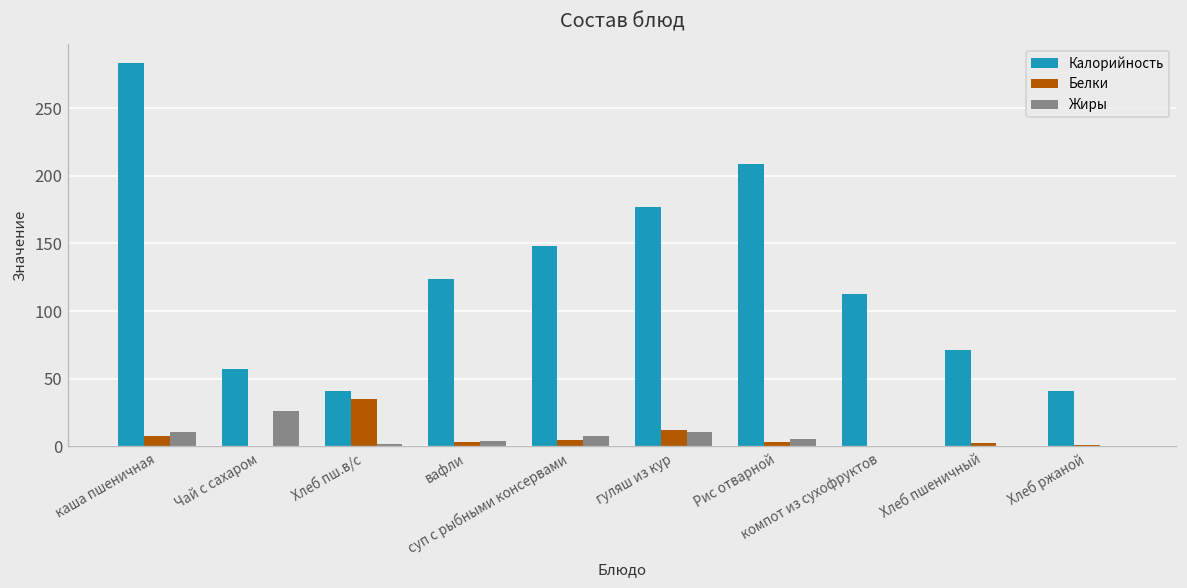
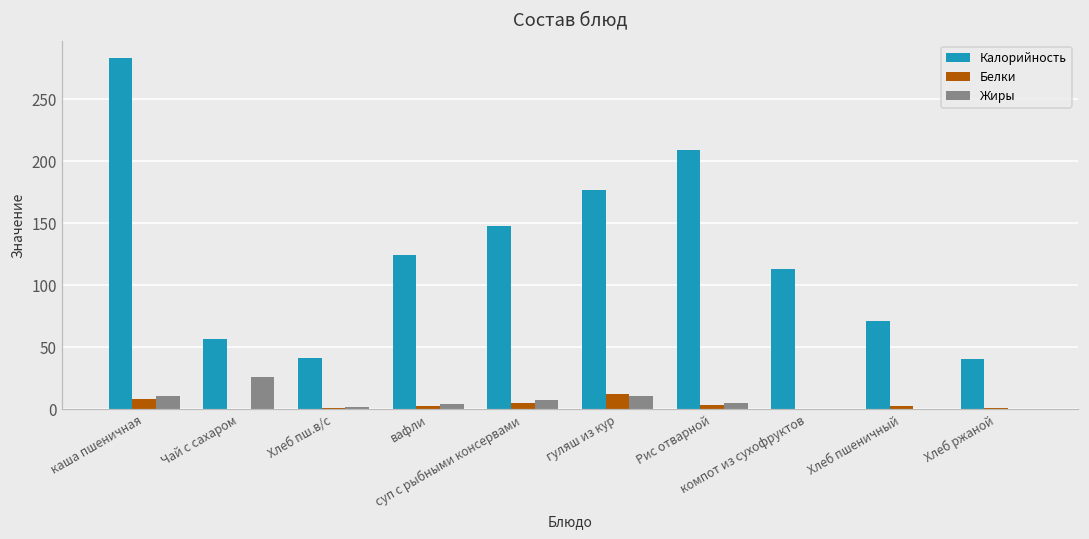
  {
    "Калорийность": {
      "каша пшеничная": 283,
      "Чай с сахаром": 57,
      "Хлеб пш.в/с": 41,
      "вафли": 124,
      "суп с рыбными консервами": 148,
      "гуляш из кур": 177,
      "Рис отварной": 209,
      "компот из сухофруктов": 113,
      "Хлеб пшеничный": 71,
      "Хлеб ржаной": 41
    },
    "Белки": {
      "каша пшеничная": 8,
-     "Хлеб пш.в/с": 35,
+     "Хлеб пш.в/с": 1,
      "вафли": 3,
      "суп с рыбными консервами": 5,
      "гуляш из кур": 12,
      "Рис отварной": 4,
      "компот из сухофруктов": 0,
      "Хлеб пшеничный": 2
    },
    "Жиры": {
      "каша пшеничная": 11,
      "Чай с сахаром": 26,
      "вафли": 4,
      "суп с рыбными консервами": 7,
      "гуляш из кур": 11,
      "Рис отварной": 5
    }
  }
